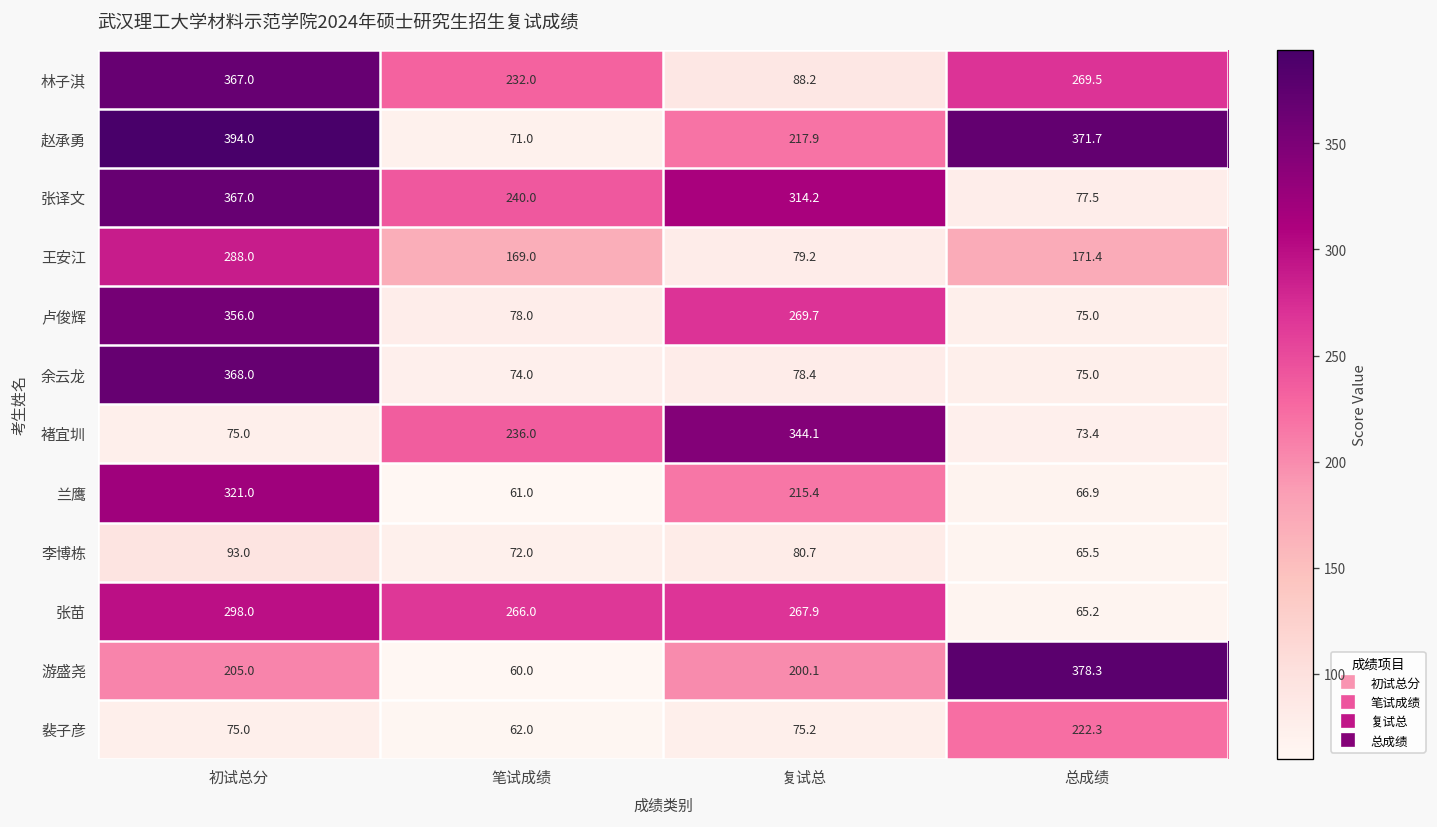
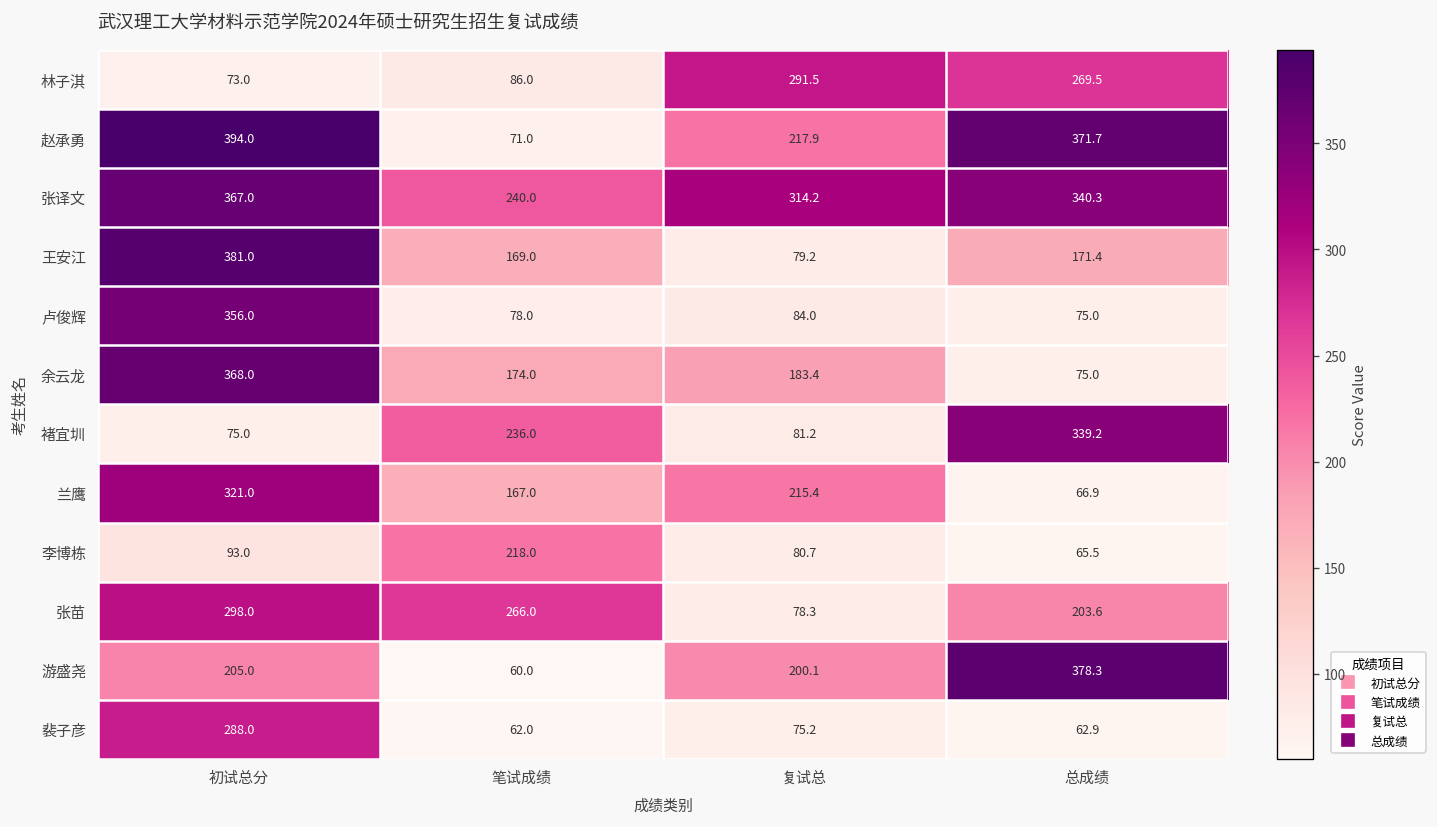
  {
    "林子淇": {
-     "初试总分": 367.0,
-     "笔试成绩": 232.0,
-     "复试总": 88.2,
+     "初试总分": 73.0,
+     "笔试成绩": 86.0,
+     "复试总": 291.5,
      "总成绩": 269.5
    },
    "赵承勇": {
      "初试总分": 394.0,
      "笔试成绩": 71.0,
      "复试总": 217.9,
      "总成绩": 371.7
    },
    "张译文": {
      "初试总分": 367.0,
      "笔试成绩": 240.0,
      "复试总": 314.2,
-     "总成绩": 77.5
+     "总成绩": 340.3
    },
    "王安江": {
-     "初试总分": 288.0,
+     "初试总分": 381.0,
      "笔试成绩": 169.0,
      "复试总": 79.2,
      "总成绩": 171.4
    },
    "卢俊辉": {
      "初试总分": 356.0,
      "笔试成绩": 78.0,
-     "复试总": 269.7,
+     "复试总": 84.0,
      "总成绩": 75.0
    },
    "余云龙": {
      "初试总分": 368.0,
-     "笔试成绩": 74.0,
-     "复试总": 78.4,
+     "笔试成绩": 174.0,
+     "复试总": 183.4,
      "总成绩": 75.0
    },
    "褚宜圳": {
      "初试总分": 75.0,
      "笔试成绩": 236.0,
-     "复试总": 344.1,
-     "总成绩": 73.4
+     "复试总": 81.2,
+     "总成绩": 339.2
    },
    "兰鹰": {
      "初试总分": 321.0,
-     "笔试成绩": 61.0,
+     "笔试成绩": 167.0,
      "复试总": 215.4,
      "总成绩": 66.9
    },
    "李博栋": {
      "初试总分": 93.0,
-     "笔试成绩": 72.0,
+     "笔试成绩": 218.0,
      "复试总": 80.7,
      "总成绩": 65.5
    },
    "张苗": {
      "初试总分": 298.0,
      "笔试成绩": 266.0,
-     "复试总": 267.9,
-     "总成绩": 65.2
+     "复试总": 78.3,
+     "总成绩": 203.6
    },
    "游盛尧": {
      "初试总分": 205.0,
      "笔试成绩": 60.0,
      "复试总": 200.1,
      "总成绩": 378.3
    },
    "裴子彦": {
-     "初试总分": 75.0,
+     "初试总分": 288.0,
      "笔试成绩": 62.0,
      "复试总": 75.2,
-     "总成绩": 222.3
+     "总成绩": 62.9
    }
  }
